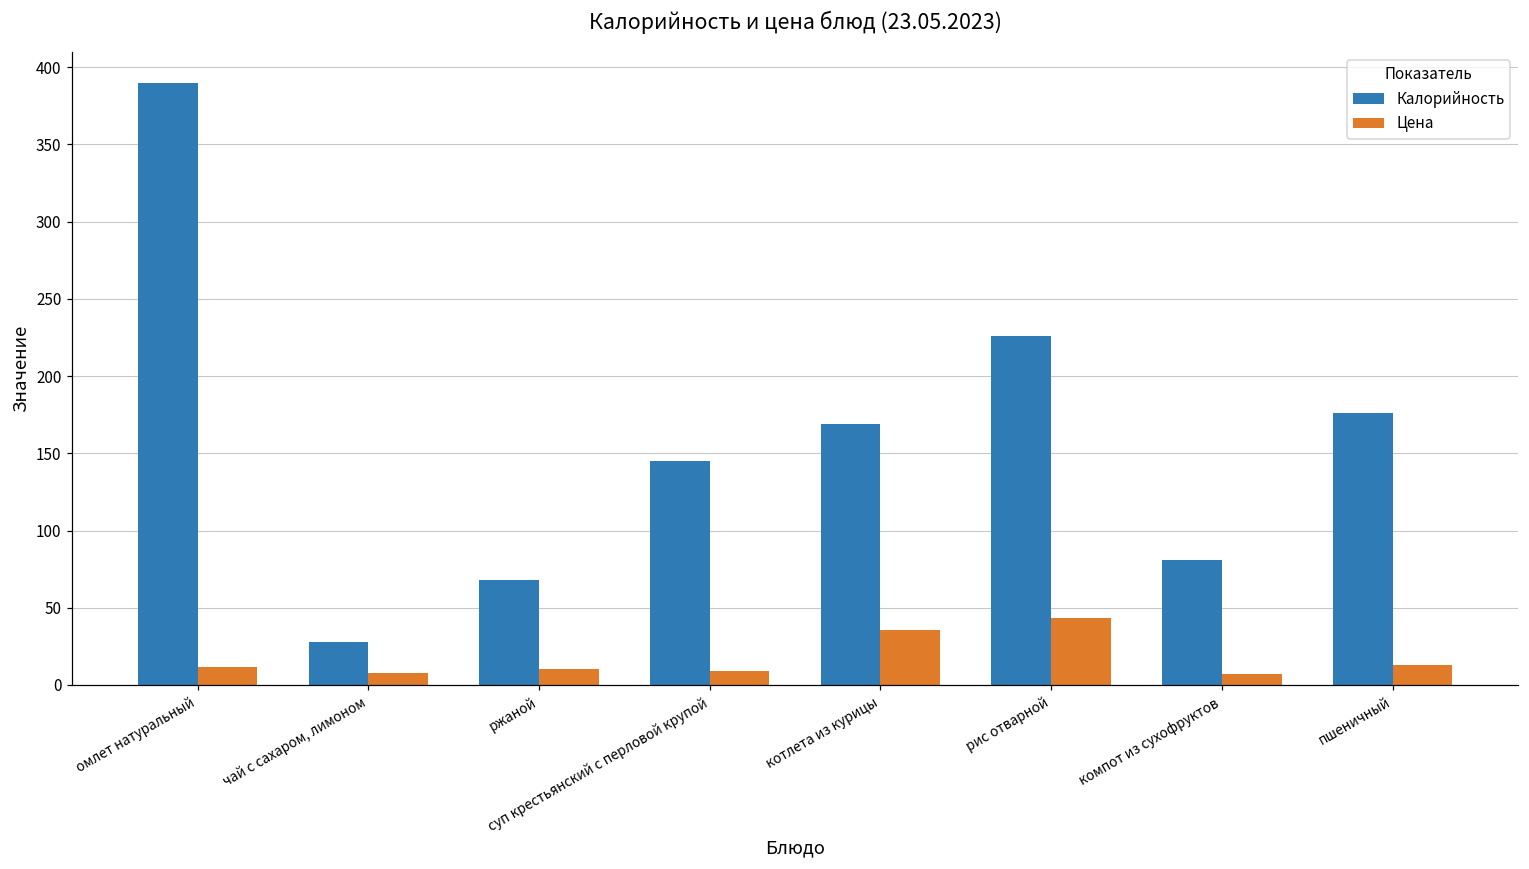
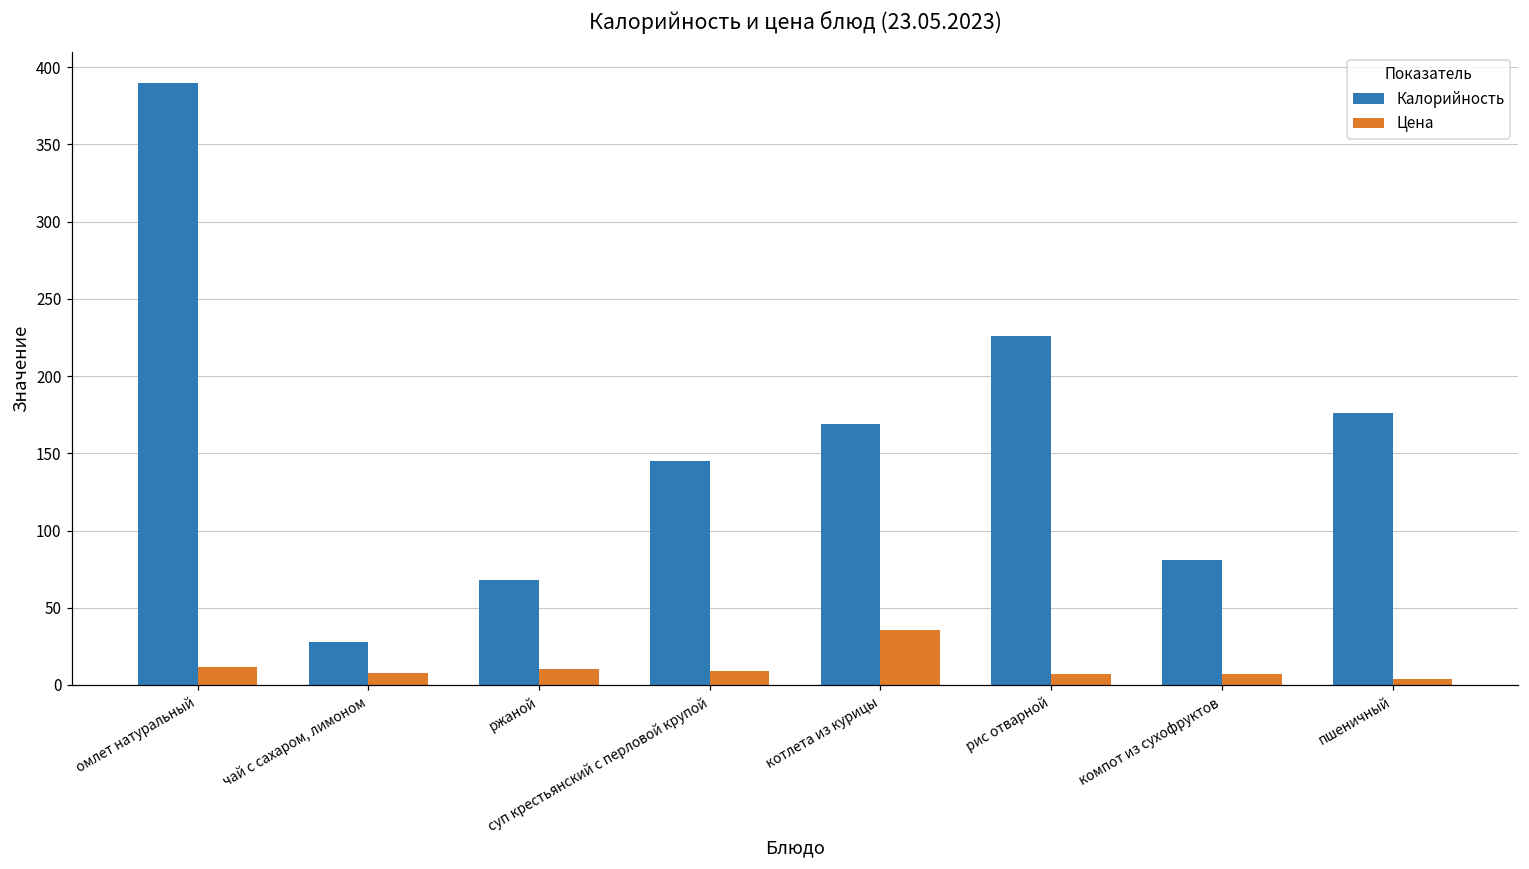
  {
    "Калорийность": {
      "омлет натуральный": 390,
      "чай с сахаром, лимоном": 28,
      "ржаной": 68,
      "суп крестьянский с перловой крупой": 145,
      "котлета из курицы": 169,
      "рис отварной": 226,
      "компот из сухофруктов": 81,
      "пшеничный": 176
    },
    "Цена": {
      "омлет натуральный": 11,
      "чай с сахаром, лимоном": 8,
      "ржаной": 10,
      "суп крестьянский с перловой крупой": 9,
      "котлета из курицы": 36,
-     "рис отварной": 43,
+     "рис отварной": 7,
      "компот из сухофруктов": 7,
-     "пшеничный": 13
+     "пшеничный": 4
    }
  }
